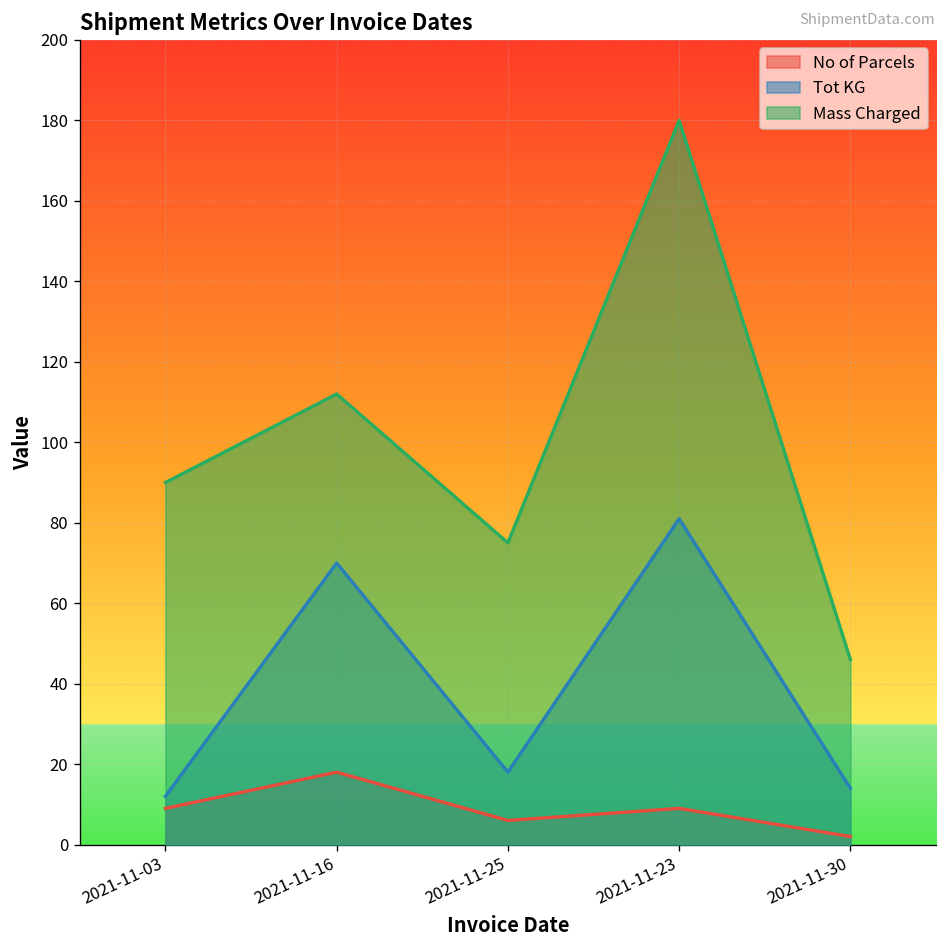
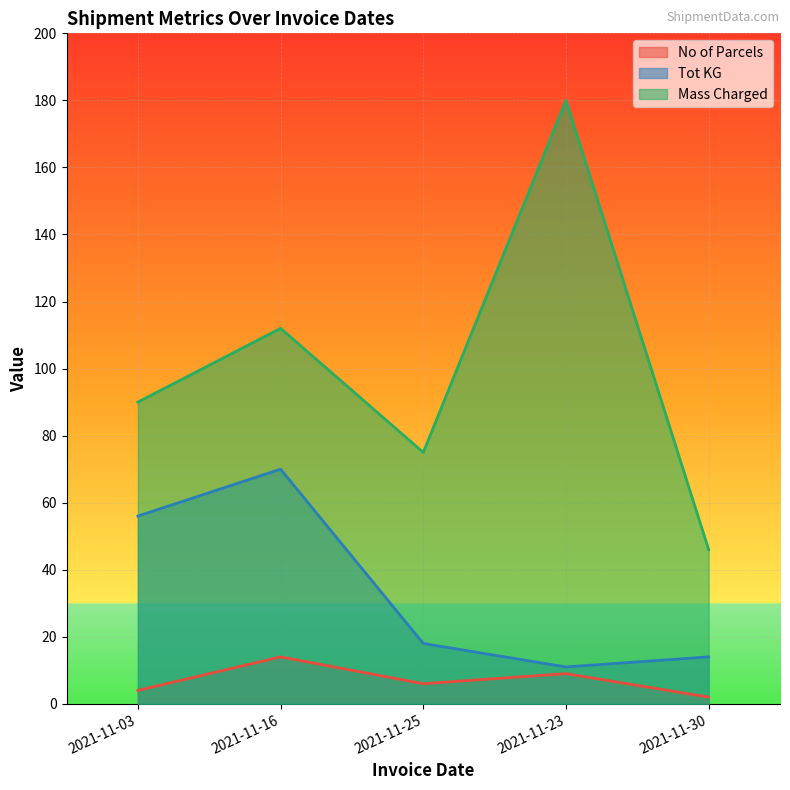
  {
    "No of Parcels": {
-     "2021-11-03": 9,
-     "2021-11-16": 18,
+     "2021-11-03": 4,
+     "2021-11-16": 14,
      "2021-11-25": 6,
      "2021-11-23": 9,
      "2021-11-30": 2
    },
    "Tot KG": {
-     "2021-11-03": 12,
+     "2021-11-03": 56,
      "2021-11-16": 70,
      "2021-11-25": 18,
-     "2021-11-23": 81,
+     "2021-11-23": 11,
      "2021-11-30": 14
    },
    "Mass Charged": {
      "2021-11-03": 90,
      "2021-11-16": 112,
      "2021-11-25": 75,
      "2021-11-23": 180,
      "2021-11-30": 46
    }
  }
